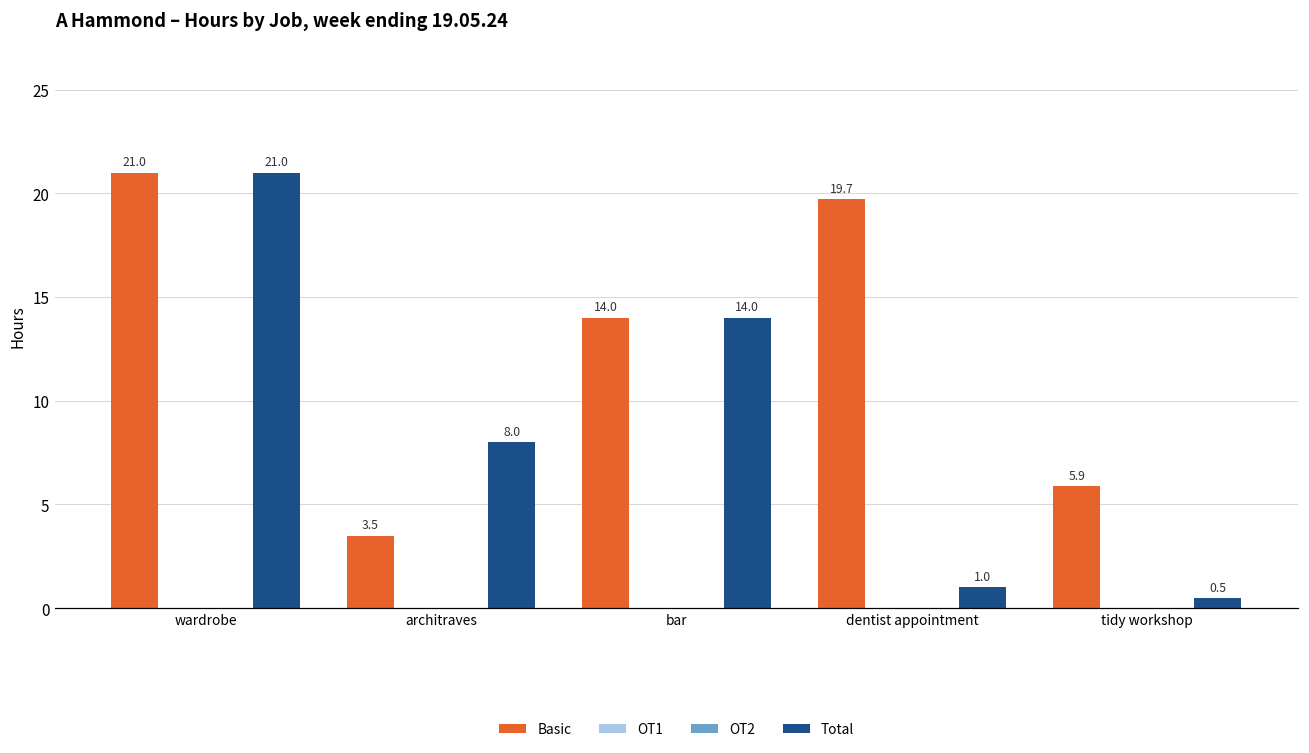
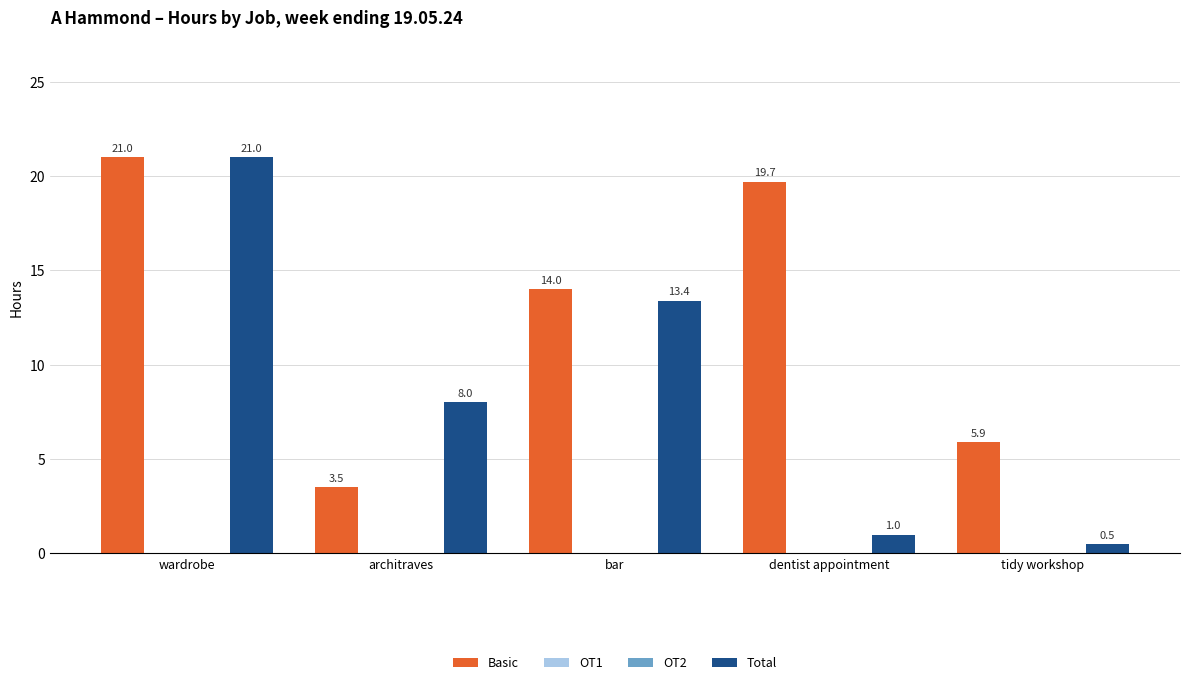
  {
    "Basic": {
      "wardrobe": 21.0,
      "architraves": 3.5,
      "bar": 14.0,
      "dentist appointment": 19.7,
      "tidy workshop": 5.9
    },
    "OT1": {
      "wardrobe": 0.0,
      "architraves": 0.0,
      "bar": 0.0,
      "dentist appointment": 0.0,
      "tidy workshop": 0.0
    },
    "OT2": {
      "wardrobe": 0.0,
      "architraves": 0.0,
      "bar": 0.0,
      "dentist appointment": 0.0,
      "tidy workshop": 0.0
    },
    "Total": {
      "wardrobe": 21.0,
      "architraves": 8.0,
-     "bar": 14.0,
+     "bar": 13.4,
      "dentist appointment": 1.0,
      "tidy workshop": 0.5
    }
  }
